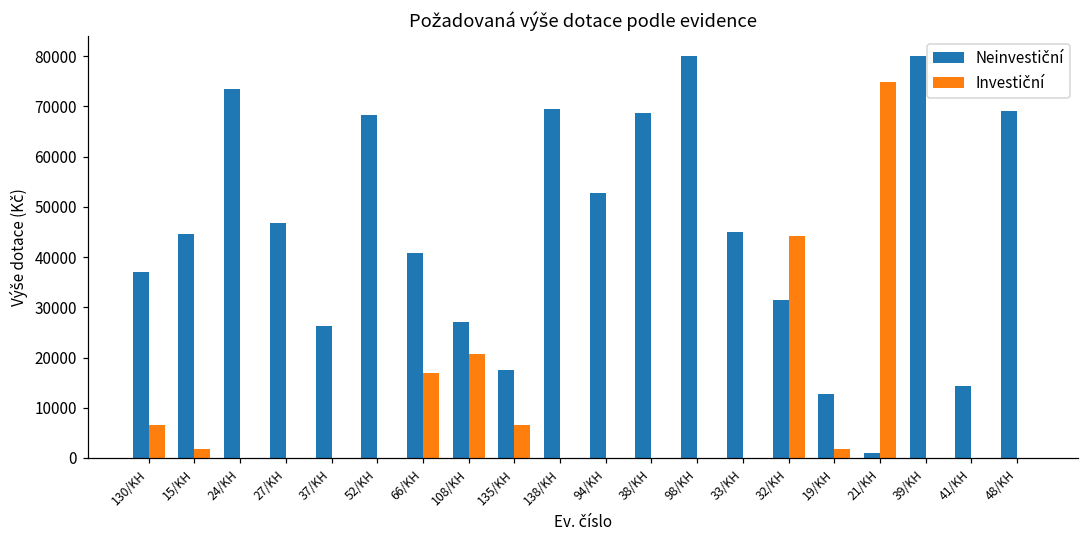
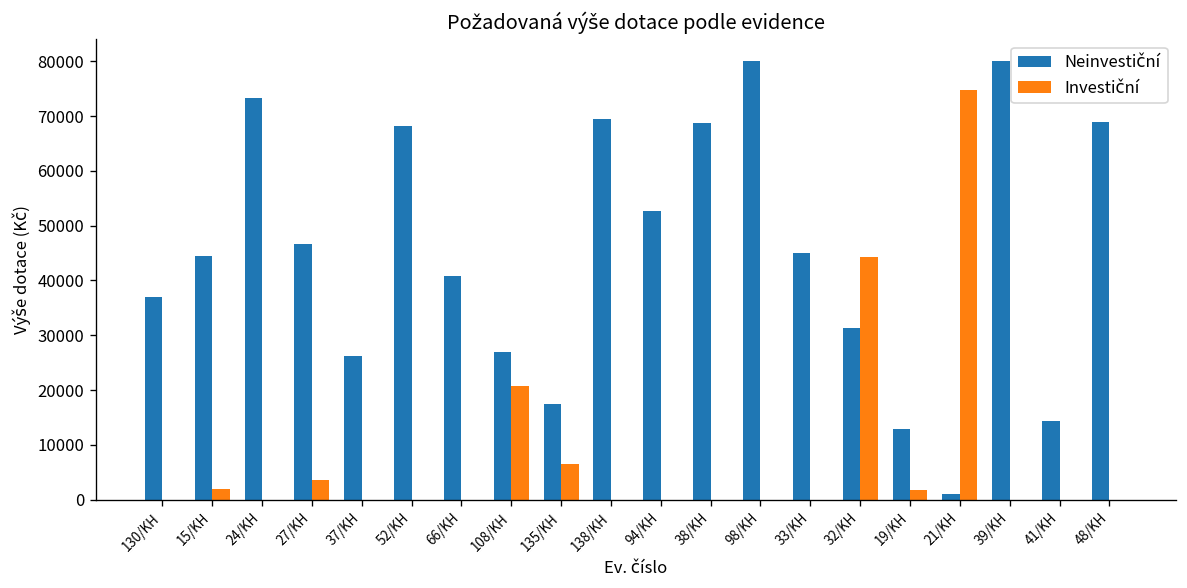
  {
    "Neinvestiční": {
      "130/KH": 37000,
      "15/KH": 45000,
      "24/KH": 73000,
      "27/KH": 47000,
      "37/KH": 26000,
      "52/KH": 68000,
      "66/KH": 41000,
      "108/KH": 27000,
      "135/KH": 18000,
      "138/KH": 70000,
      "94/KH": 53000,
      "38/KH": 69000,
      "98/KH": 80000,
      "33/KH": 45000,
      "32/KH": 31000,
      "19/KH": 13000,
      "21/KH": 1000,
      "39/KH": 80000,
      "41/KH": 14000,
      "48/KH": 69000
    },
    "Investiční": {
-     "130/KH": 7000,
+     "130/KH": 0,
      "15/KH": 2000,
      "24/KH": 0,
-     "27/KH": 0,
+     "27/KH": 4000,
      "37/KH": 0,
      "52/KH": 0,
-     "66/KH": 17000,
+     "66/KH": 0,
      "108/KH": 21000,
      "135/KH": 6000,
      "138/KH": 0,
      "94/KH": 0,
      "38/KH": 0,
      "98/KH": 0,
      "33/KH": 0,
      "32/KH": 44000,
      "19/KH": 2000,
      "21/KH": 75000,
      "39/KH": 0,
      "41/KH": 0,
      "48/KH": 0
    }
  }
